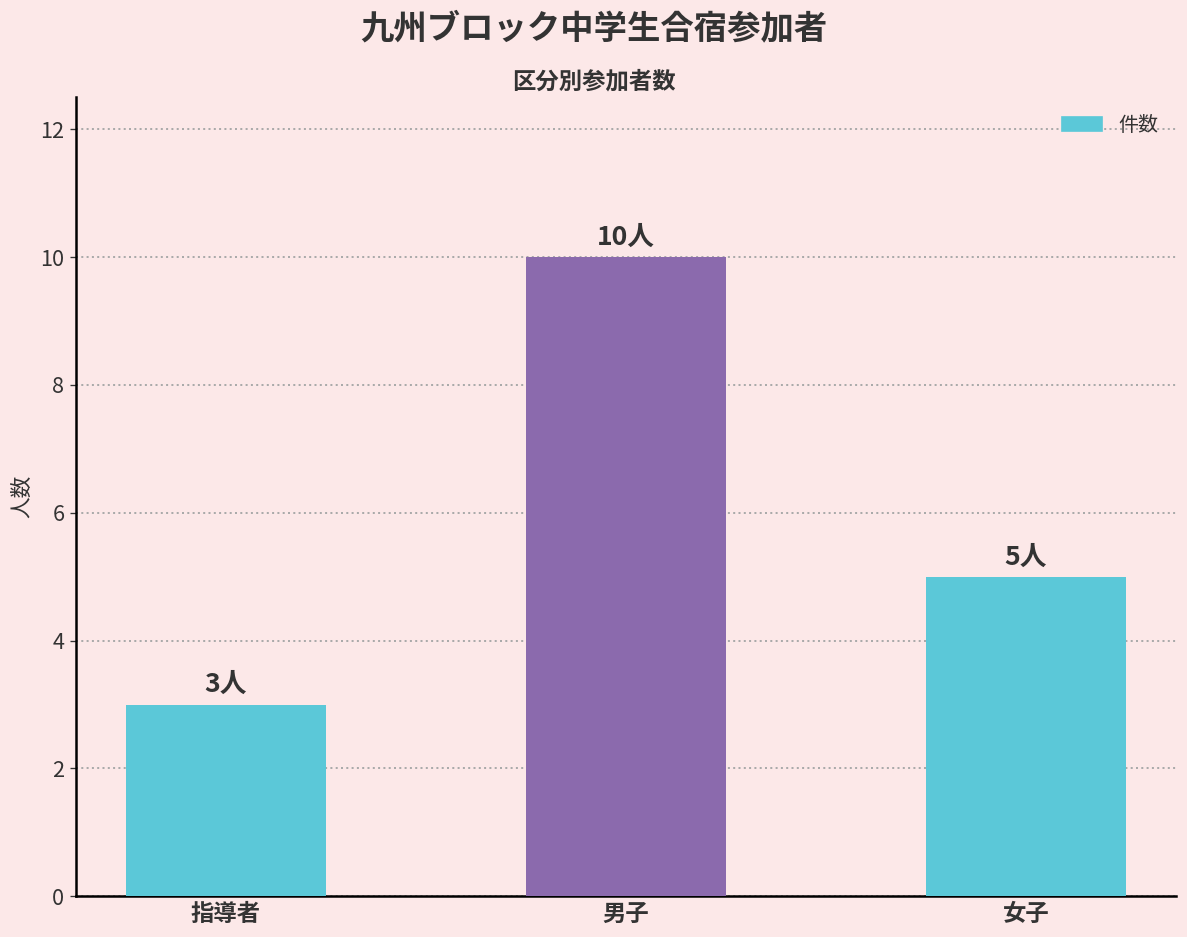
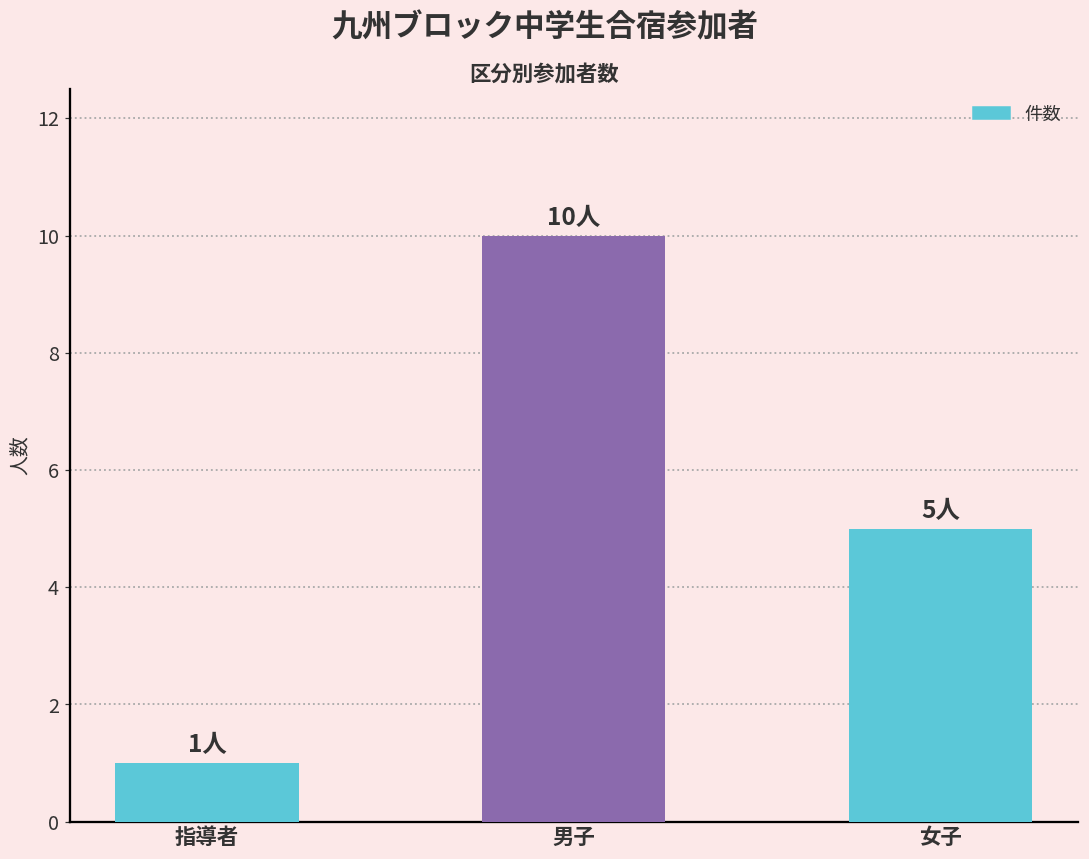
  {
-   "指導者": "3人",
+   "指導者": "1人",
    "男子": "10人",
    "女子": "5人"
  }
